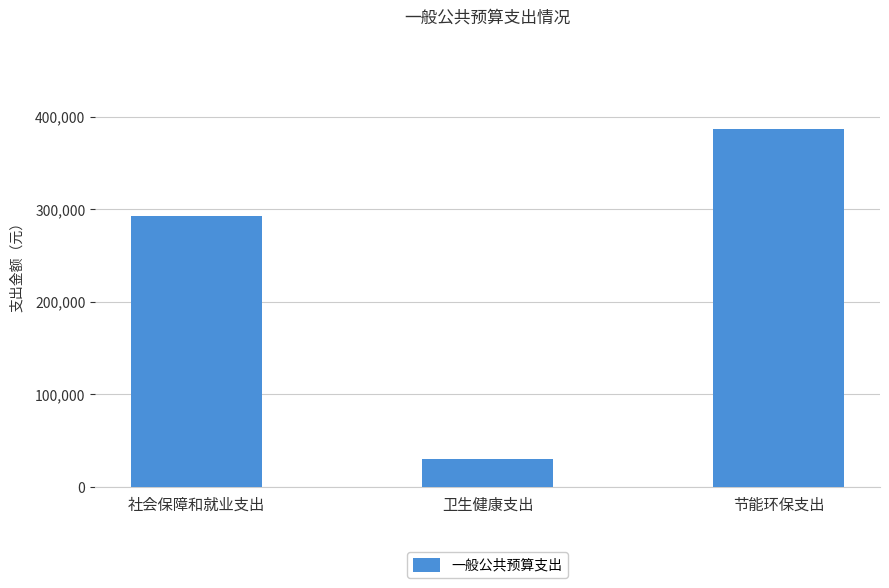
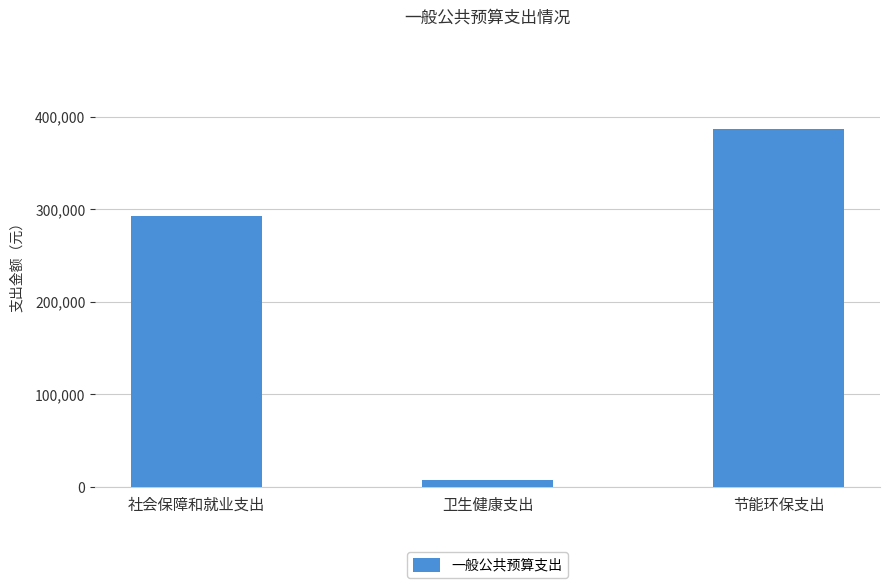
  {
    "社会保障和就业支出": "290,000",
-   "卫生健康支出": "30,000",
+   "卫生健康支出": "10,000",
    "节能环保支出": "390,000"
  }
